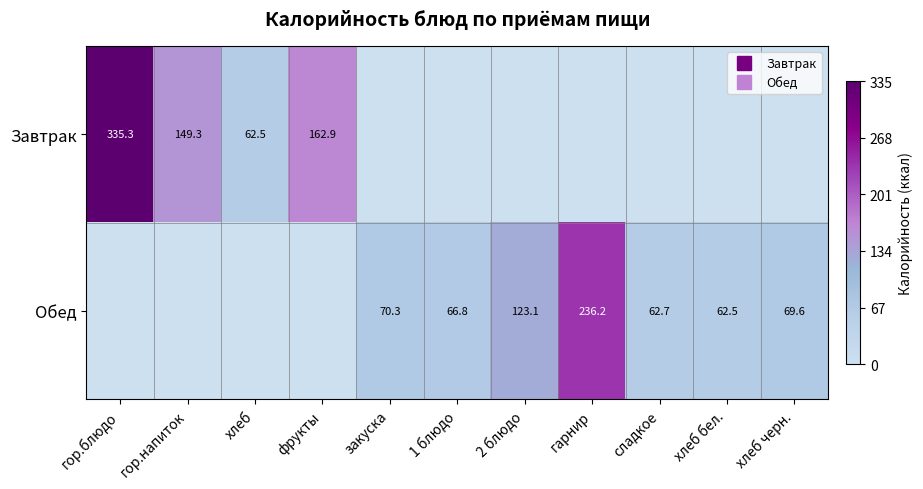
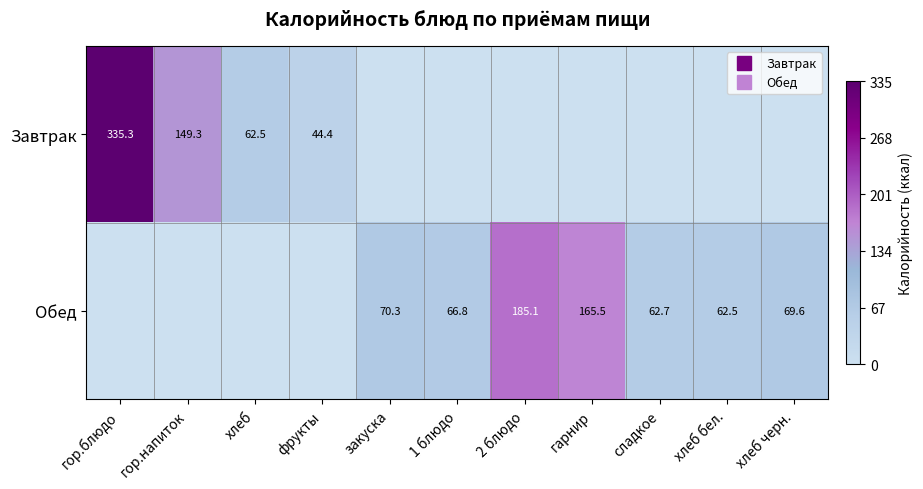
  {
    "Завтрак": {
      "гор.блюдо": 335.3,
      "гор.напиток": 149.3,
      "хлеб": 62.5,
-     "фрукты": 162.9
+     "фрукты": 44.4
    },
    "Обед": {
      "закуска": 70.3,
      "1 блюдо": 66.8,
-     "2 блюдо": 123.1,
-     "гарнир": 236.2,
+     "2 блюдо": 185.1,
+     "гарнир": 165.5,
      "сладкое": 62.7,
      "хлеб бел.": 62.5,
      "хлеб черн.": 69.6
    }
  }
